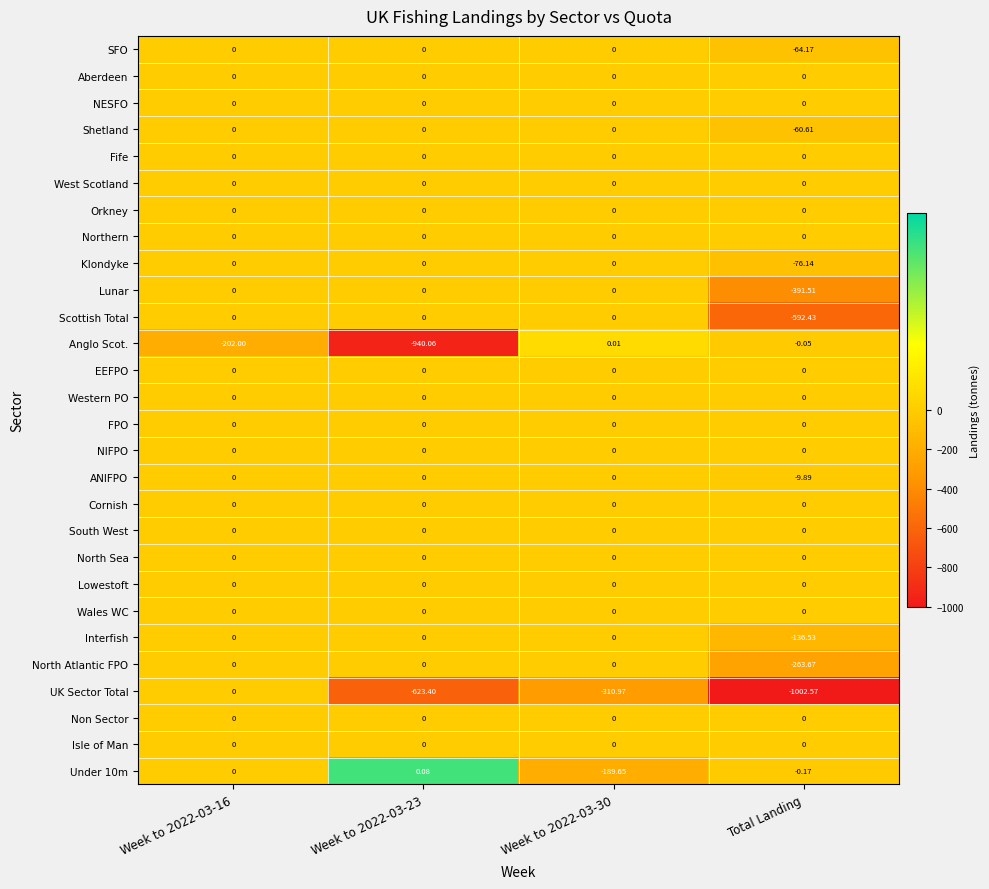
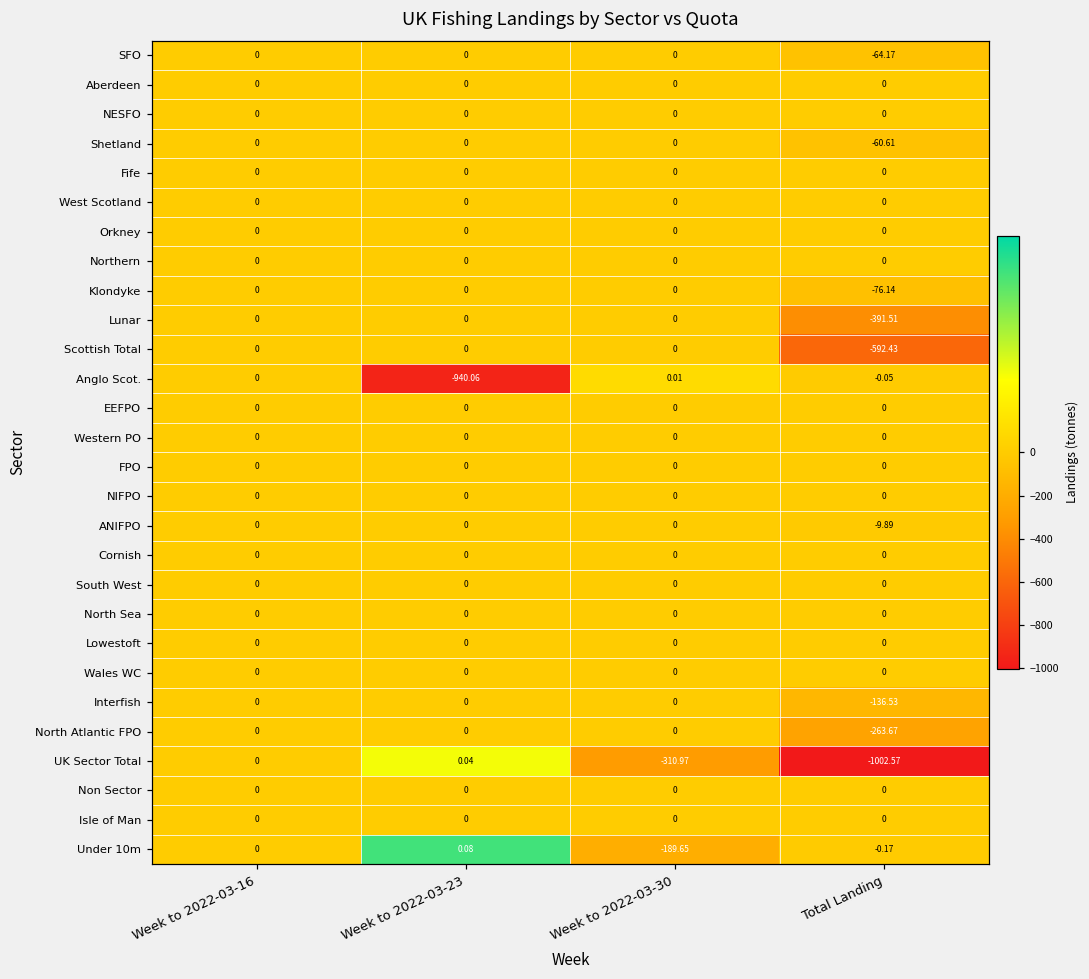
  {
    "SFO": {
      "Week to 2022-03-16": 0,
      "Week to 2022-03-23": 0,
      "Week to 2022-03-30": 0,
      "Total Landing": -64.17
    },
    "Aberdeen": {
      "Week to 2022-03-16": 0,
      "Week to 2022-03-23": 0,
      "Week to 2022-03-30": 0,
      "Total Landing": 0
    },
    "NESFO": {
      "Week to 2022-03-16": 0,
      "Week to 2022-03-23": 0,
      "Week to 2022-03-30": 0,
      "Total Landing": 0
    },
    "Shetland": {
      "Week to 2022-03-16": 0,
      "Week to 2022-03-23": 0,
      "Week to 2022-03-30": 0,
      "Total Landing": -60.61
    },
    "Fife": {
      "Week to 2022-03-16": 0,
      "Week to 2022-03-23": 0,
      "Week to 2022-03-30": 0,
      "Total Landing": 0
    },
    "West Scotland": {
      "Week to 2022-03-16": 0,
      "Week to 2022-03-23": 0,
      "Week to 2022-03-30": 0,
      "Total Landing": 0
    },
    "Orkney": {
      "Week to 2022-03-16": 0,
      "Week to 2022-03-23": 0,
      "Week to 2022-03-30": 0,
      "Total Landing": 0
    },
    "Northern": {
      "Week to 2022-03-16": 0,
      "Week to 2022-03-23": 0,
      "Week to 2022-03-30": 0,
      "Total Landing": 0
    },
    "Klondyke": {
      "Week to 2022-03-16": 0,
      "Week to 2022-03-23": 0,
      "Week to 2022-03-30": 0,
      "Total Landing": -76.14
    },
    "Lunar": {
      "Week to 2022-03-16": 0,
      "Week to 2022-03-23": 0,
      "Week to 2022-03-30": 0,
      "Total Landing": -391.51
    },
    "Scottish Total": {
      "Week to 2022-03-16": 0,
      "Week to 2022-03-23": 0,
      "Week to 2022-03-30": 0,
      "Total Landing": -592.43
    },
    "Anglo Scot.": {
-     "Week to 2022-03-16": -202.00,
+     "Week to 2022-03-16": 0,
      "Week to 2022-03-23": -940.06,
      "Week to 2022-03-30": 0.01,
      "Total Landing": -0.05
    },
    "EEFPO": {
      "Week to 2022-03-16": 0,
      "Week to 2022-03-23": 0,
      "Week to 2022-03-30": 0,
      "Total Landing": 0
    },
    "Western PO": {
      "Week to 2022-03-16": 0,
      "Week to 2022-03-23": 0,
      "Week to 2022-03-30": 0,
      "Total Landing": 0
    },
    "FPO": {
      "Week to 2022-03-16": 0,
      "Week to 2022-03-23": 0,
      "Week to 2022-03-30": 0,
      "Total Landing": 0
    },
    "NIFPO": {
      "Week to 2022-03-16": 0,
      "Week to 2022-03-23": 0,
      "Week to 2022-03-30": 0,
      "Total Landing": 0
    },
    "ANIFPO": {
      "Week to 2022-03-16": 0,
      "Week to 2022-03-23": 0,
      "Week to 2022-03-30": 0,
      "Total Landing": -9.89
    },
    "Cornish": {
      "Week to 2022-03-16": 0,
      "Week to 2022-03-23": 0,
      "Week to 2022-03-30": 0,
      "Total Landing": 0
    },
    "South West": {
      "Week to 2022-03-16": 0,
      "Week to 2022-03-23": 0,
      "Week to 2022-03-30": 0,
      "Total Landing": 0
    },
    "North Sea": {
      "Week to 2022-03-16": 0,
      "Week to 2022-03-23": 0,
      "Week to 2022-03-30": 0,
      "Total Landing": 0
    },
    "Lowestoft": {
      "Week to 2022-03-16": 0,
      "Week to 2022-03-23": 0,
      "Week to 2022-03-30": 0,
      "Total Landing": 0
    },
    "Wales WC": {
      "Week to 2022-03-16": 0,
      "Week to 2022-03-23": 0,
      "Week to 2022-03-30": 0,
      "Total Landing": 0
    },
    "Interfish": {
      "Week to 2022-03-16": 0,
      "Week to 2022-03-23": 0,
      "Week to 2022-03-30": 0,
      "Total Landing": -136.53
    },
    "North Atlantic FPO": {
      "Week to 2022-03-16": 0,
      "Week to 2022-03-23": 0,
      "Week to 2022-03-30": 0,
      "Total Landing": -263.67
    },
    "UK Sector Total": {
      "Week to 2022-03-16": 0,
-     "Week to 2022-03-23": -623.40,
+     "Week to 2022-03-23": 0.04,
      "Week to 2022-03-30": -310.97,
      "Total Landing": -1002.57
    },
    "Non Sector": {
      "Week to 2022-03-16": 0,
      "Week to 2022-03-23": 0,
      "Week to 2022-03-30": 0,
      "Total Landing": 0
    },
    "Isle of Man": {
      "Week to 2022-03-16": 0,
      "Week to 2022-03-23": 0,
      "Week to 2022-03-30": 0,
      "Total Landing": 0
    },
    "Under 10m": {
      "Week to 2022-03-16": 0,
      "Week to 2022-03-23": 0.08,
      "Week to 2022-03-30": -189.65,
      "Total Landing": -0.17
    }
  }
